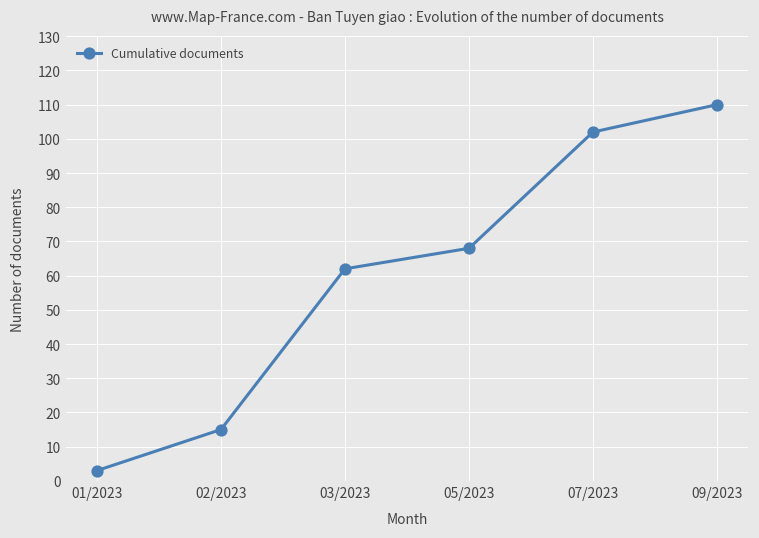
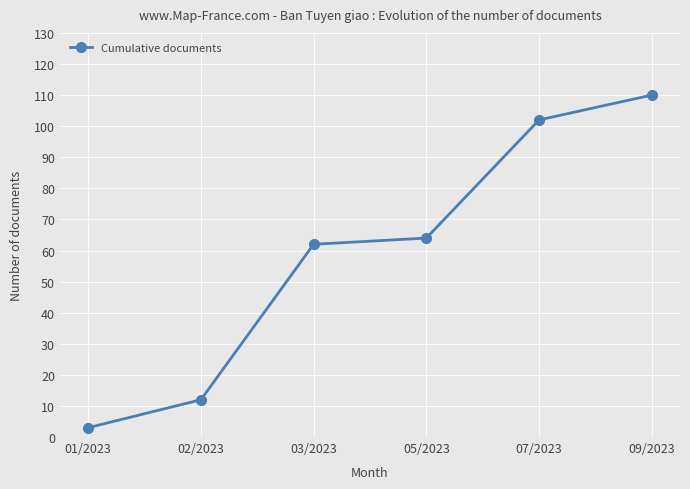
  {
    "01/2023": 3,
-   "02/2023": 15,
+   "02/2023": 12,
    "03/2023": 62,
-   "05/2023": 68,
+   "05/2023": 64,
    "07/2023": 102,
    "09/2023": 110
  }
